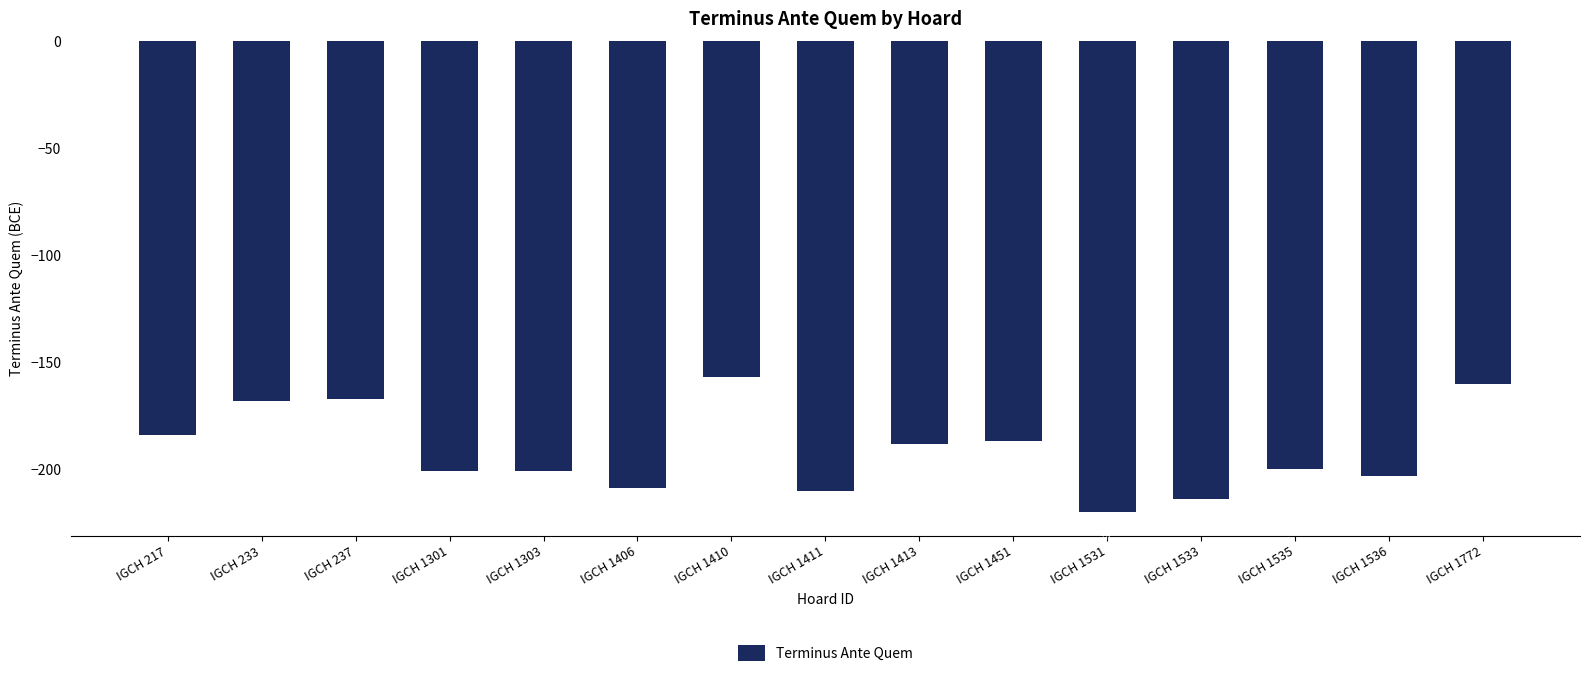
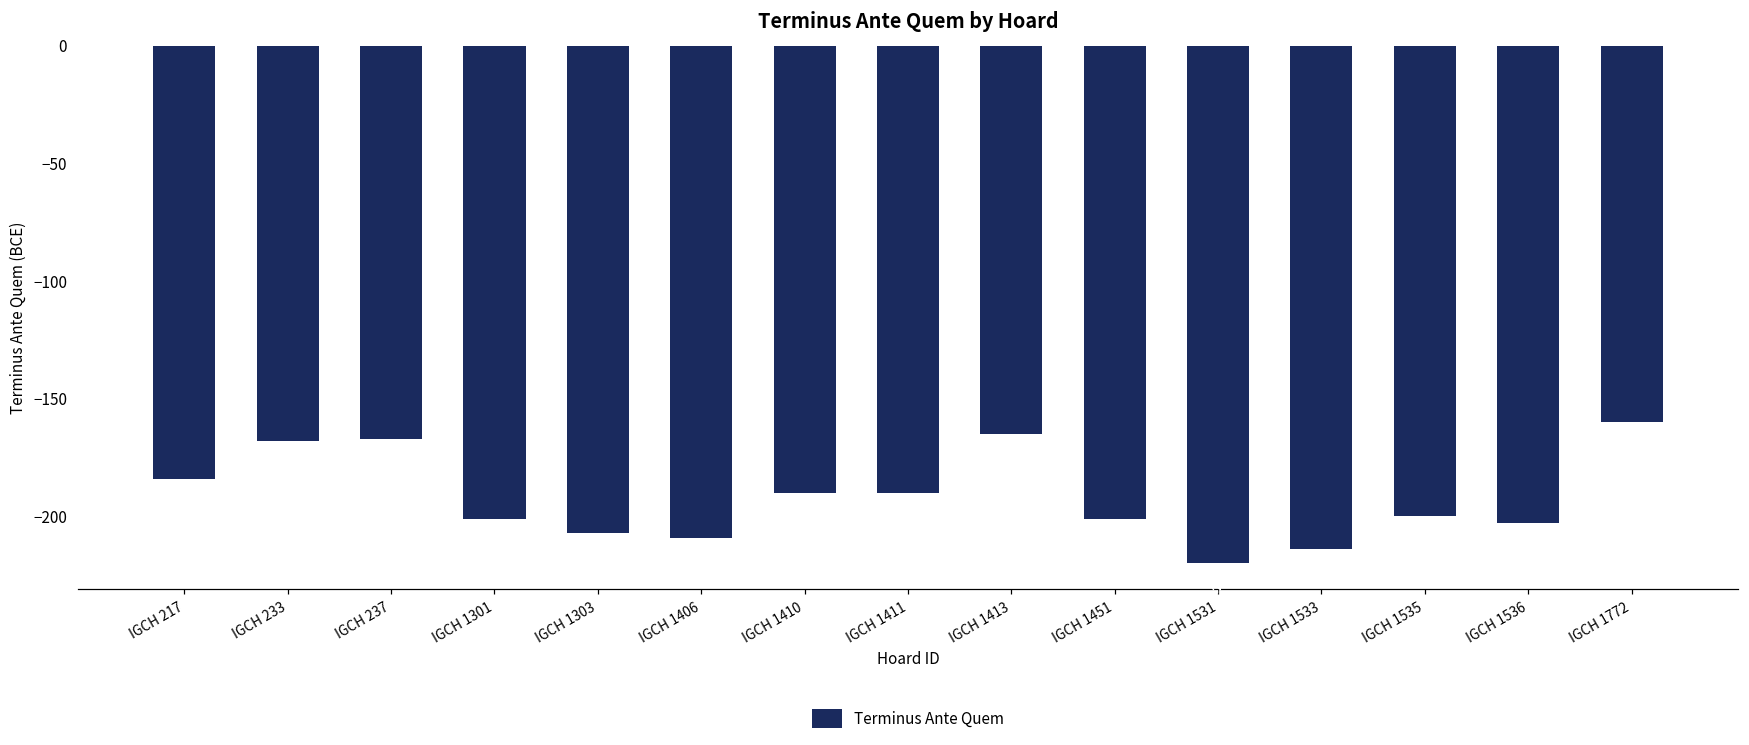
  {
    "IGCH 217": -184,
    "IGCH 233": -168,
    "IGCH 237": -167,
    "IGCH 1301": -201,
-   "IGCH 1303": -201,
+   "IGCH 1303": -207,
    "IGCH 1406": -209,
-   "IGCH 1410": -157,
-   "IGCH 1411": -210,
-   "IGCH 1413": -188,
-   "IGCH 1451": -187,
+   "IGCH 1410": -190,
+   "IGCH 1411": -190,
+   "IGCH 1413": -165,
+   "IGCH 1451": -201,
    "IGCH 1531": -220,
    "IGCH 1533": -214,
    "IGCH 1535": -200,
    "IGCH 1536": -203,
    "IGCH 1772": -160
  }
